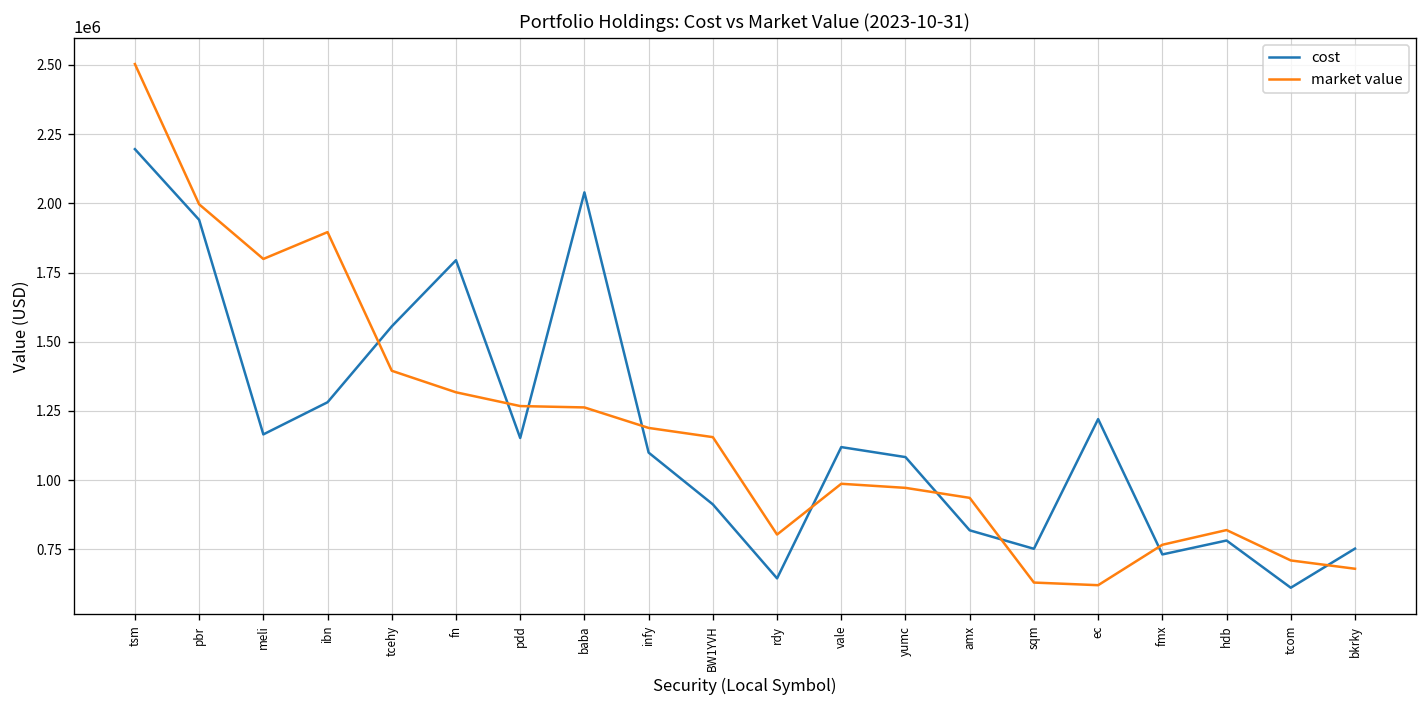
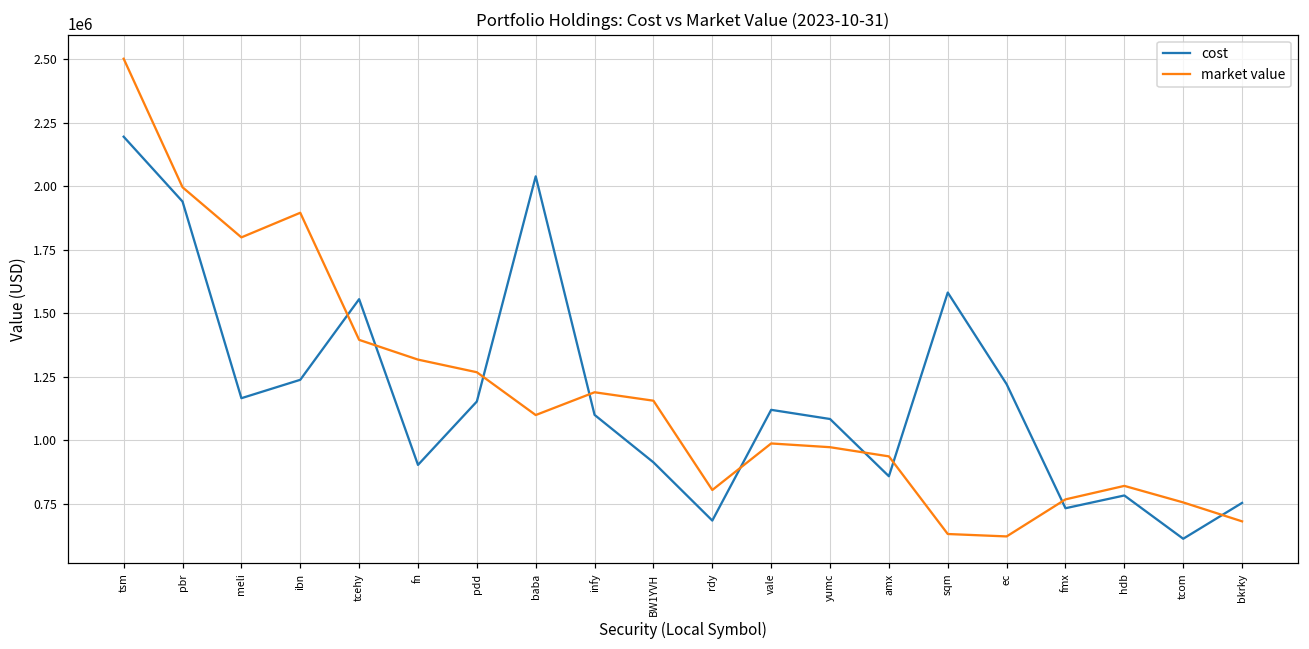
  {
    "cost": {
      "tsm": 2200000,
      "pbr": 1940000,
      "meli": 1170000,
-     "ibn": 1280000,
+     "ibn": 1240000,
      "tcehy": 1560000,
-     "fn": 1790000,
+     "fn": 900000,
      "pdd": 1150000,
      "baba": 2040000,
      "infy": 1100000,
      "BW1YVH": 910000,
-     "rdy": 650000,
+     "rdy": 680000,
      "vale": 1120000,
      "yumc": 1080000,
-     "amx": 820000,
-     "sqm": 750000,
+     "amx": 860000,
+     "sqm": 1580000,
      "ec": 1220000,
      "fmx": 730000,
      "hdb": 780000,
      "tcom": 610000,
      "bkrky": 750000
    },
    "market value": {
      "tsm": 2500000,
      "pbr": 2000000,
      "meli": 1800000,
      "ibn": 1900000,
      "tcehy": 1400000,
      "fn": 1320000,
      "pdd": 1270000,
-     "baba": 1260000,
+     "baba": 1100000,
      "infy": 1190000,
      "BW1YVH": 1160000,
      "rdy": 800000,
      "vale": 990000,
      "yumc": 970000,
      "amx": 940000,
      "sqm": 630000,
      "ec": 620000,
      "fmx": 770000,
      "hdb": 820000,
-     "tcom": 710000,
+     "tcom": 750000,
      "bkrky": 680000
    }
  }
